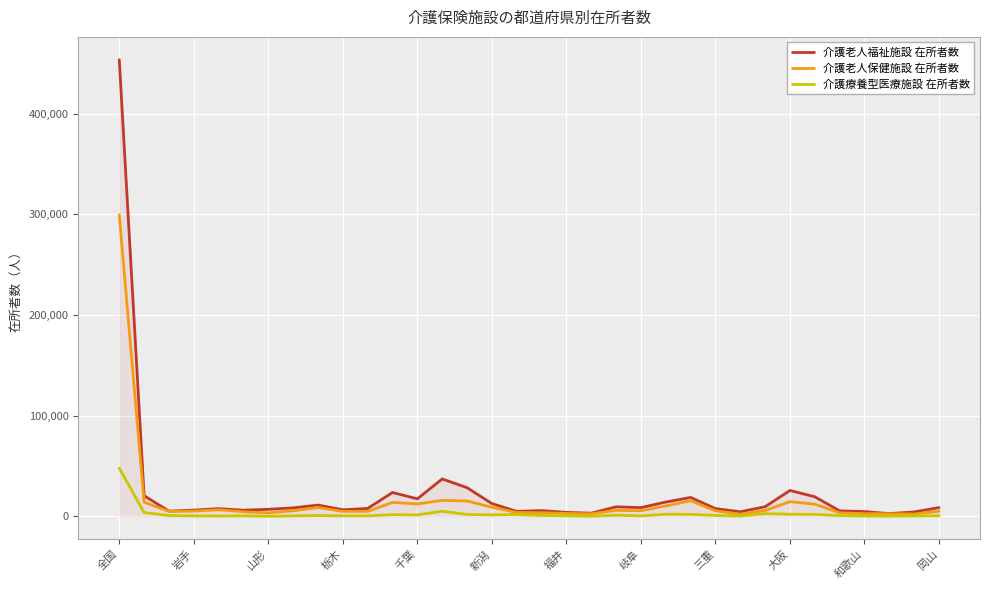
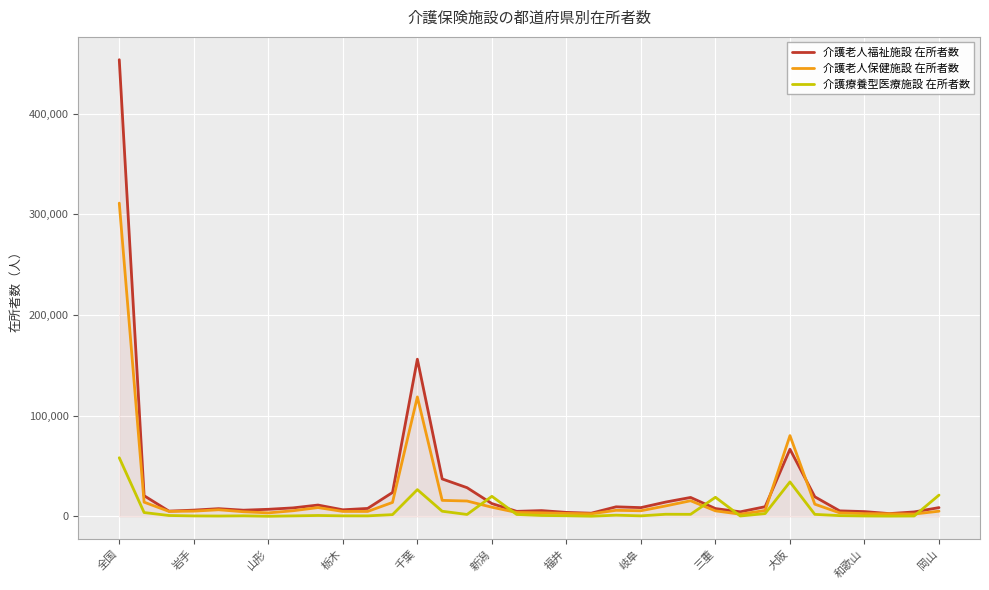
  {
    "介護老人福祉施設 在所者数": {
      "全国": "454,000",
      "山形": "7,000",
-     "千葉": "17,000",
+     "千葉": "156,000",
      "新潟": "13,000",
      "岐阜": "9,000",
-     "大阪": "26,000",
+     "大阪": "67,000",
      "岡山": "9,000"
    },
    "介護老人保健施設 在所者数": {
-     "全国": "300,000",
+     "全国": "311,000",
      "山形": "3,000",
-     "千葉": "12,000",
+     "千葉": "119,000",
      "新潟": "9,000",
      "岐阜": "6,000",
-     "大阪": "15,000",
+     "大阪": "80,000",
      "岡山": "5,000"
    },
    "介護療養型医療施設 在所者数": {
-     "全国": "48,000",
+     "全国": "58,000",
      "岩手": "0",
      "山形": "0",
      "栃木": "0",
-     "千葉": "1,000",
-     "新潟": "1,000",
+     "千葉": "27,000",
+     "新潟": "20,000",
      "岐阜": "0",
-     "三重": "1,000",
-     "大阪": "2,000",
-     "岡山": "1,000"
+     "三重": "19,000",
+     "大阪": "34,000",
+     "岡山": "21,000"
    }
  }
